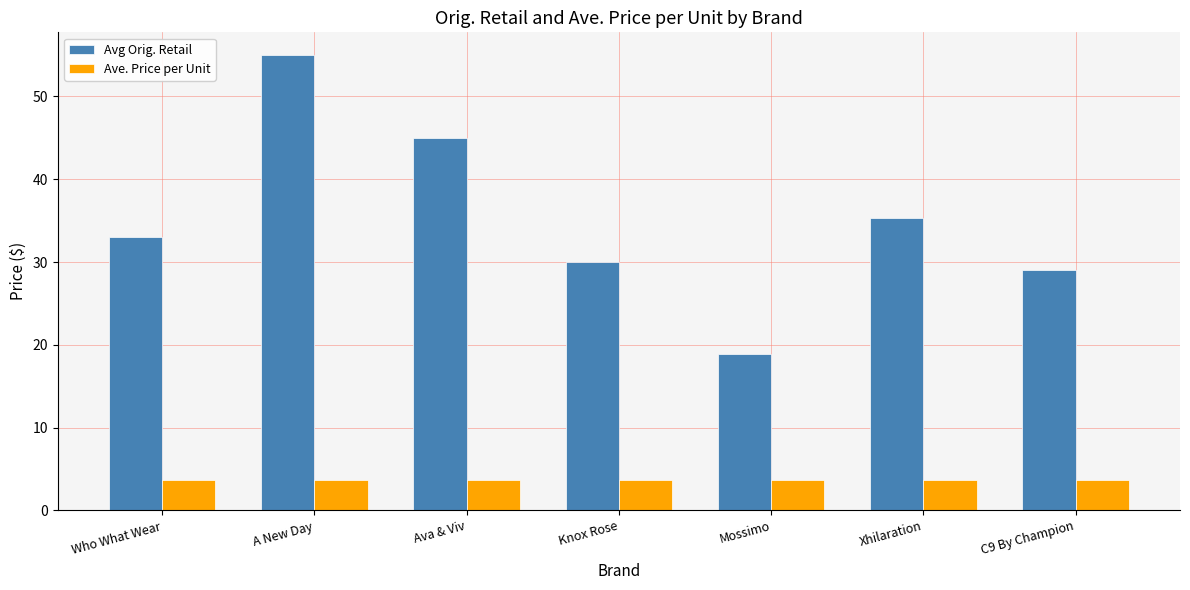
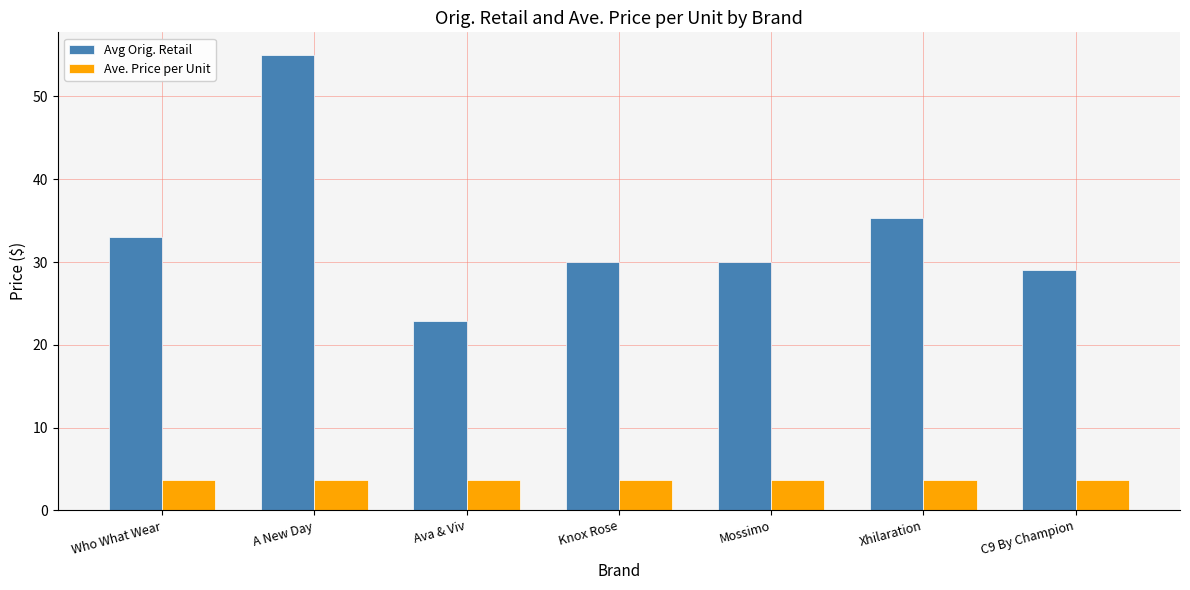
  {
    "Avg Orig. Retail": {
      "Who What Wear": 33,
      "A New Day": 55,
-     "Ava & Viv": 45,
+     "Ava & Viv": 23,
      "Knox Rose": 30,
-     "Mossimo": 19,
+     "Mossimo": 30,
      "Xhilaration": 35,
      "C9 By Champion": 29
    },
    "Ave. Price per Unit": {
      "Who What Wear": 4,
      "A New Day": 4,
      "Ava & Viv": 4,
      "Knox Rose": 4,
      "Mossimo": 4,
      "Xhilaration": 4,
      "C9 By Champion": 4
    }
  }
